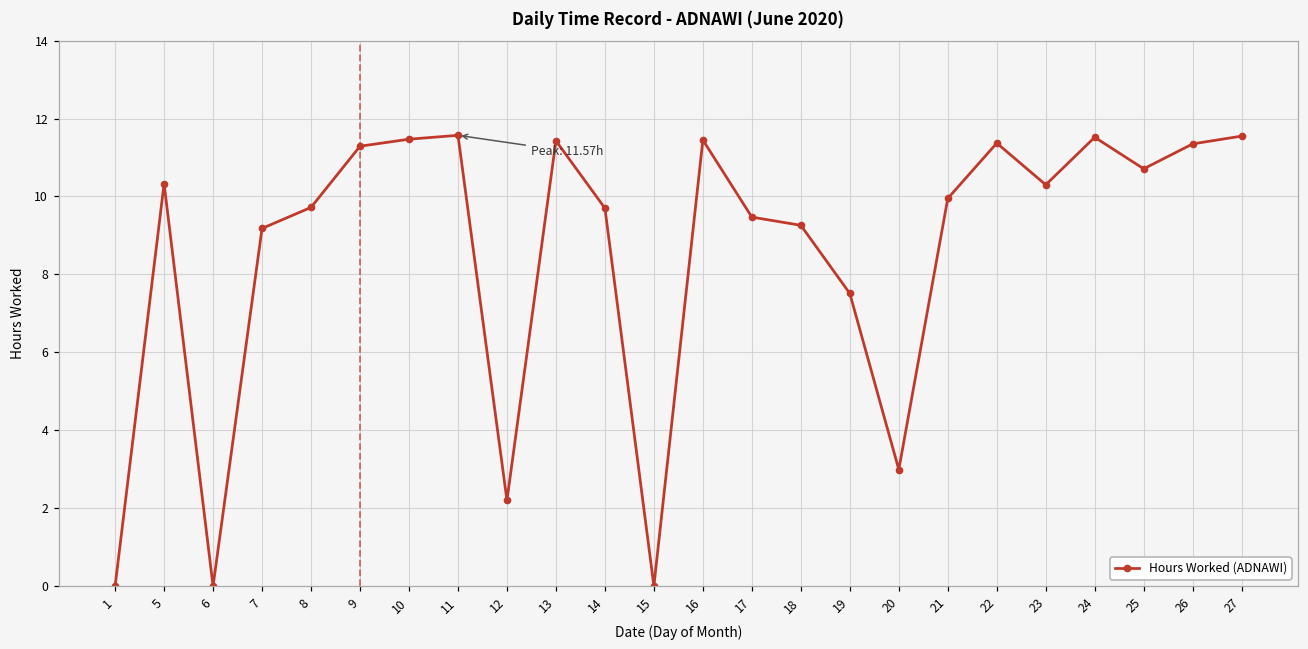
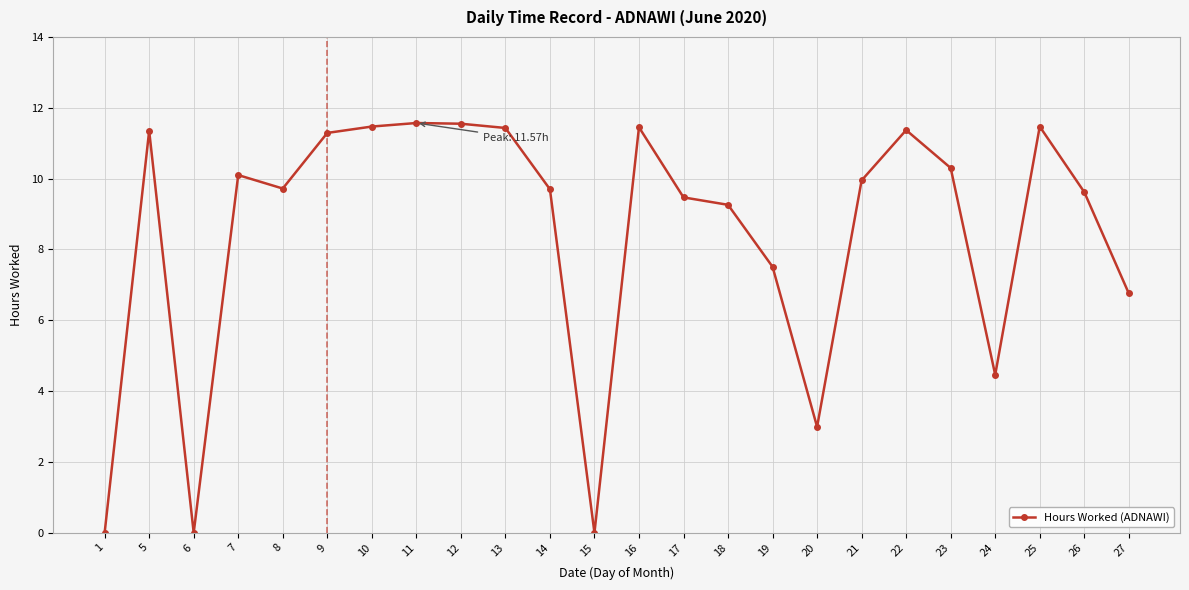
  {
    "1": 0.0,
-   "5": 10.3,
+   "5": 11.4,
    "6": 0.0,
-   "7": 9.2,
+   "7": 10.1,
    "8": 9.7,
    "9": 11.3,
    "10": 11.5,
    "11": 11.6,
-   "12": 2.2,
+   "12": 11.6,
    "14": 9.7,
    "15": 0.0,
    "16": 11.5,
    "17": 9.5,
    "18": 9.3,
    "19": 7.5,
    "20": 3.0,
    "21": 10.0,
    "22": 11.4,
    "23": 10.3,
-   "24": 11.5,
-   "25": 10.7,
-   "26": 11.4,
-   "27": 11.6
+   "24": 4.5,
+   "25": 11.5,
+   "26": 9.6,
+   "27": 6.8
  }
